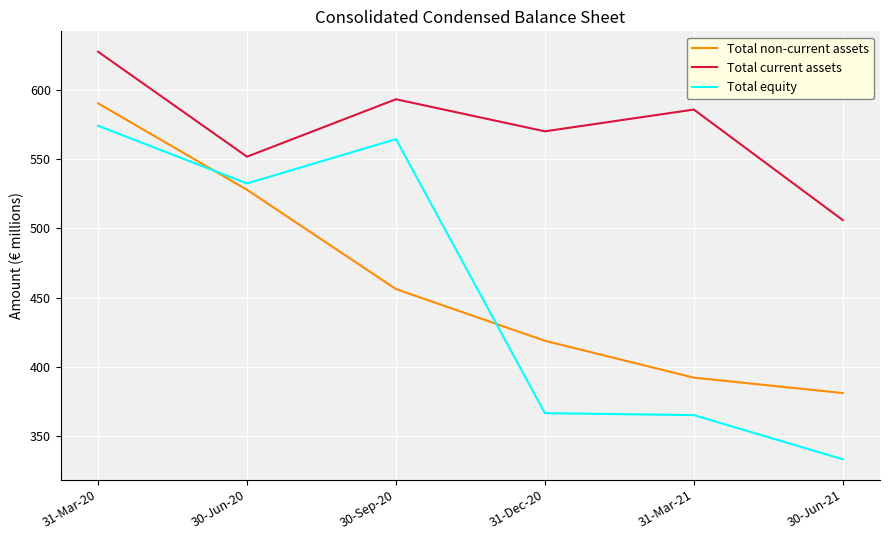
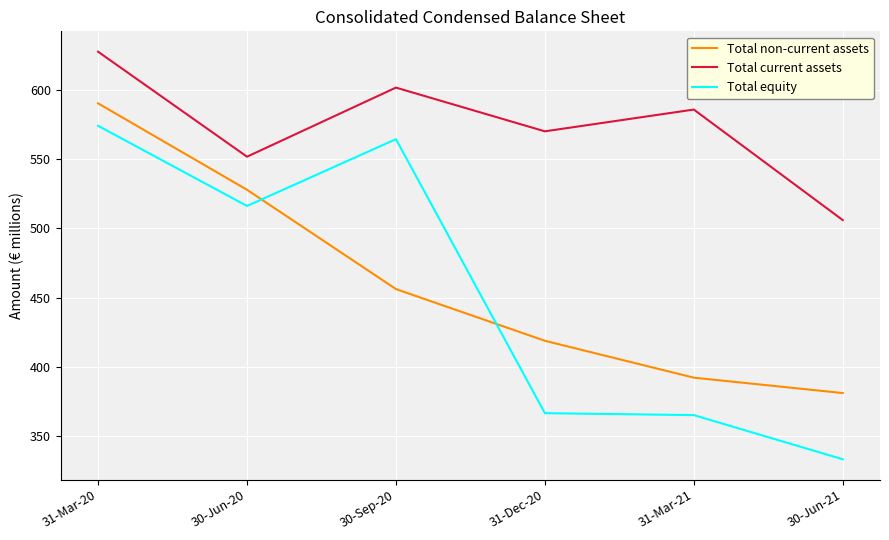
  {
    "Total non-current assets": {
      "31-Mar-20": 591,
      "30-Jun-20": 528,
      "30-Sep-20": 456,
      "31-Dec-20": 419,
      "31-Mar-21": 392,
      "30-Jun-21": 381
    },
    "Total current assets": {
      "31-Mar-20": 628,
      "30-Jun-20": 552,
-     "30-Sep-20": 593,
+     "30-Sep-20": 602,
      "31-Dec-20": 570,
      "31-Mar-21": 586,
      "30-Jun-21": 506
    },
    "Total equity": {
      "31-Mar-20": 574,
-     "30-Jun-20": 533,
+     "30-Jun-20": 516,
      "30-Sep-20": 565,
      "31-Dec-20": 366,
      "31-Mar-21": 365,
      "30-Jun-21": 333
    }
  }
